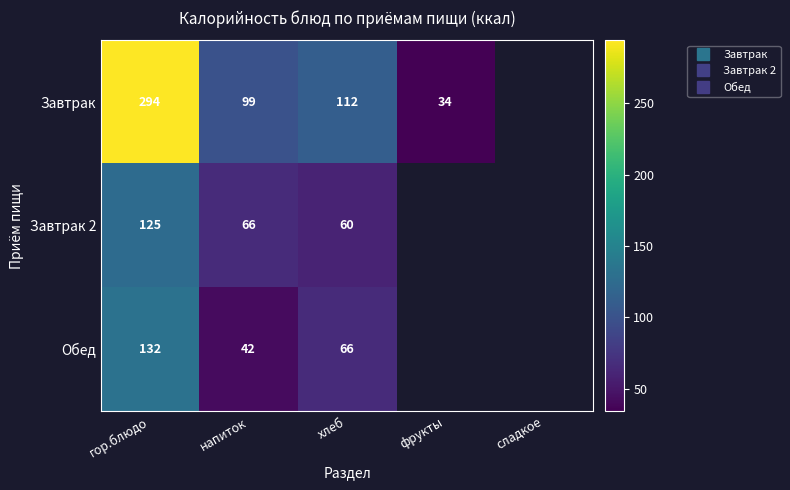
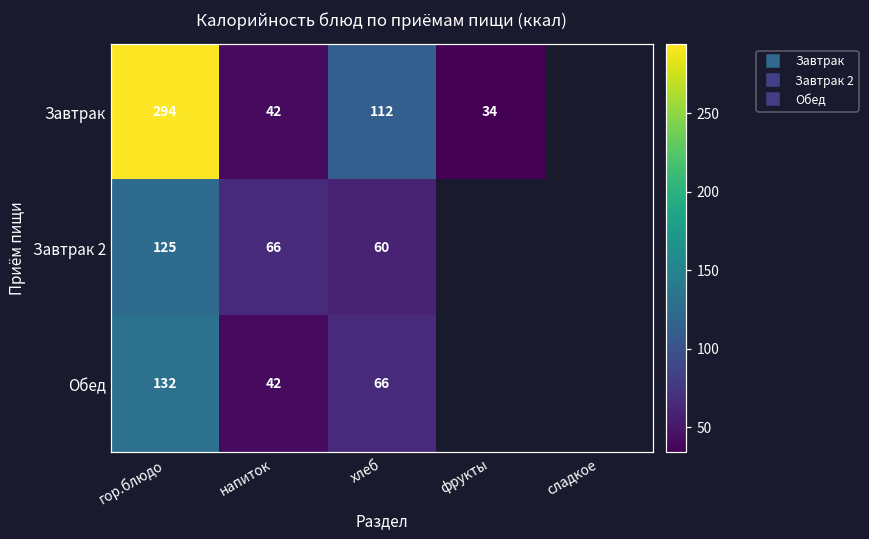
  {
    "Завтрак": {
      "гор.блюдо": 294,
-     "напиток": 99,
+     "напиток": 42,
      "хлеб": 112,
      "фрукты": 34
    },
    "Завтрак 2": {
      "гор.блюдо": 125,
      "напиток": 66,
      "хлеб": 60
    },
    "Обед": {
      "гор.блюдо": 132,
      "напиток": 42,
      "хлеб": 66
    }
  }
